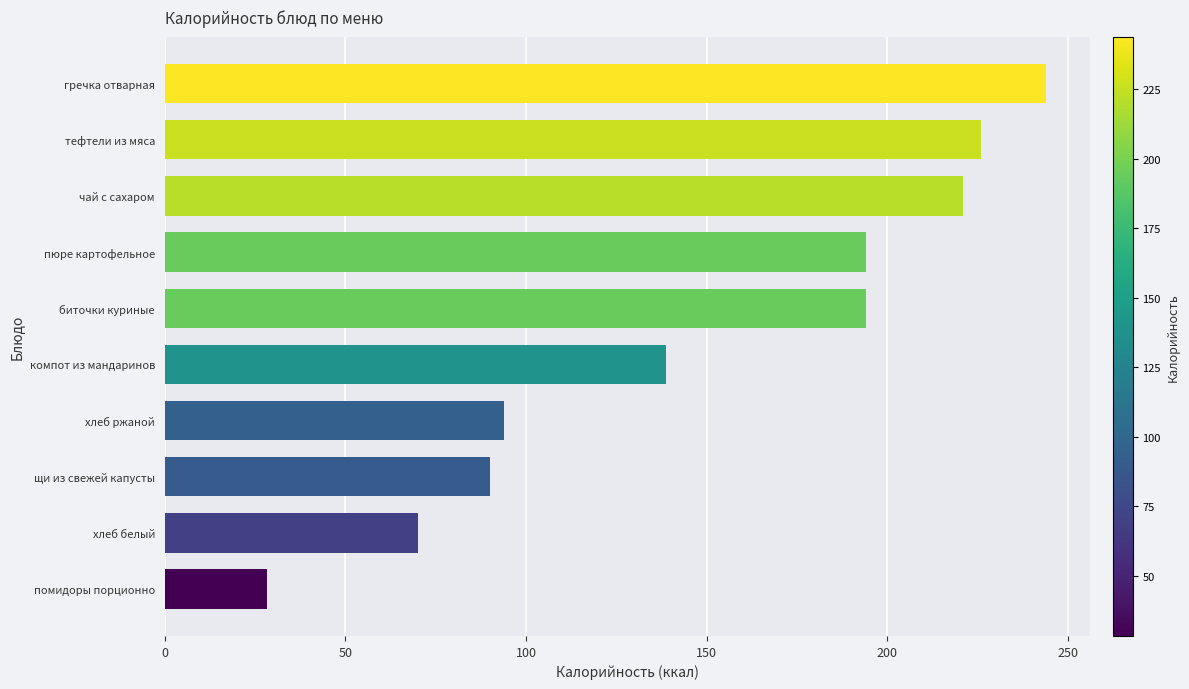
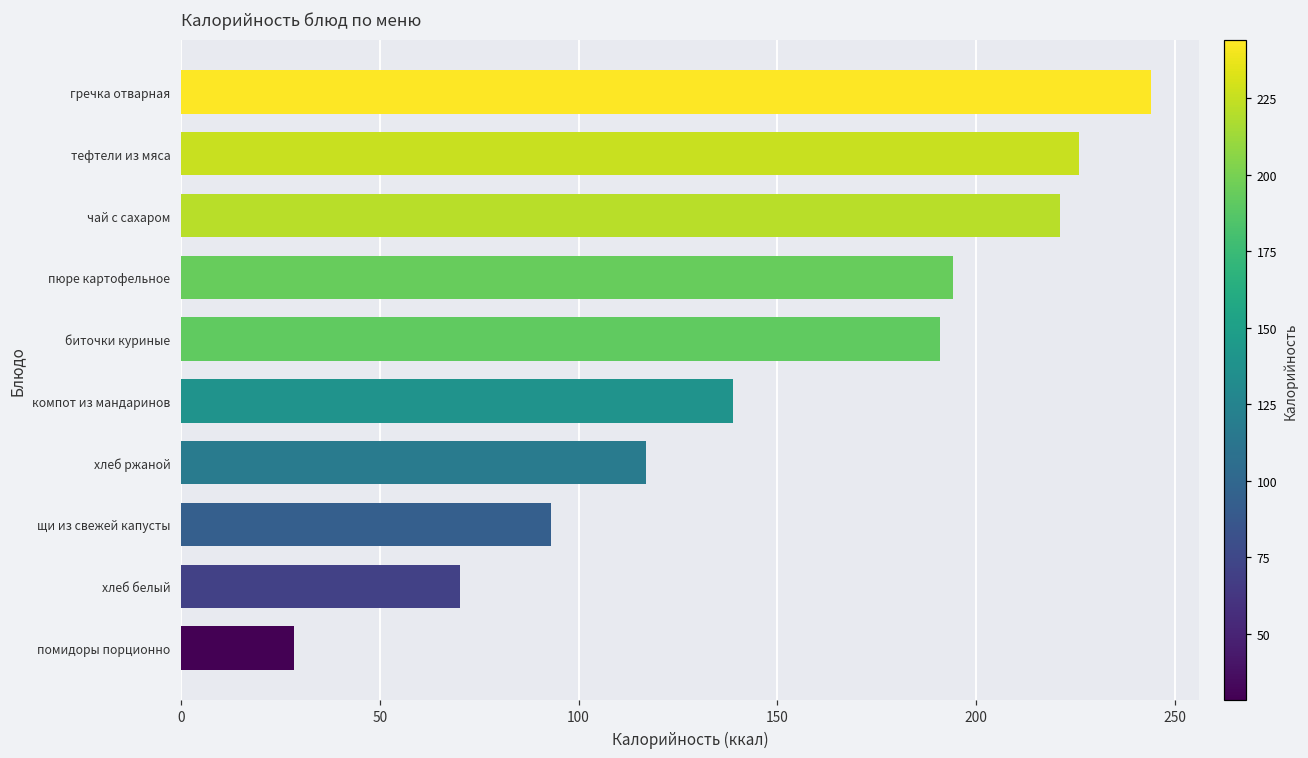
  {
    "гречка отварная": 244,
    "тефтели из мяса": 226,
    "чай с сахаром": 221,
    "пюре картофельное": 194,
-   "биточки куриные": 194,
+   "биточки куриные": 191,
    "компот из мандаринов": 139,
-   "хлеб ржаной": 94,
-   "щи из свежей капусты": 90,
+   "хлеб ржаной": 117,
+   "щи из свежей капусты": 93,
    "хлеб белый": 70,
    "помидоры порционно": 28
  }
